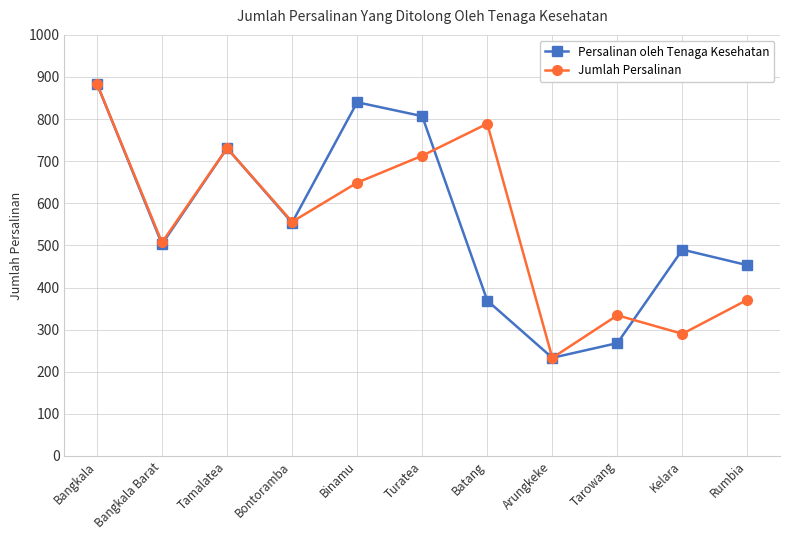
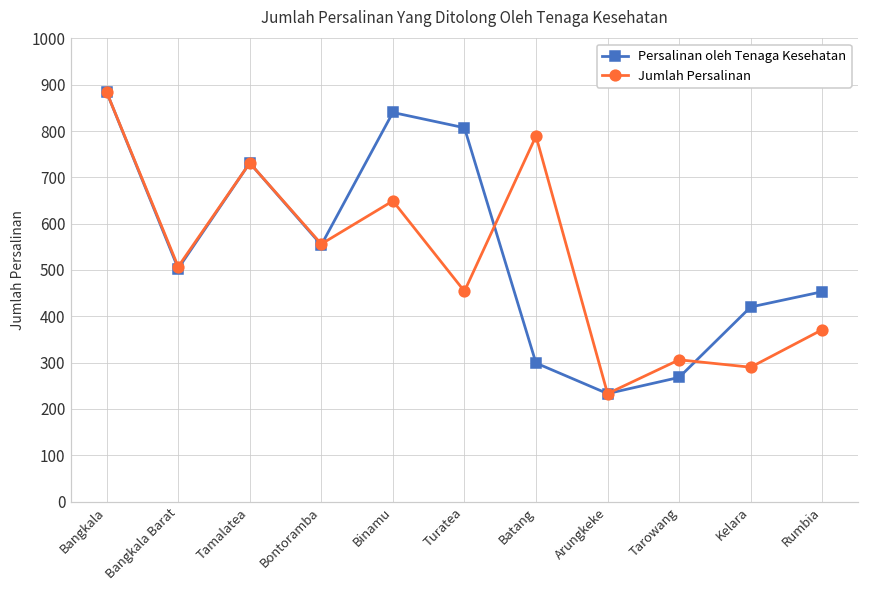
  {
    "Persalinan oleh Tenaga Kesehatan": {
      "Binamu": 840,
      "Turatea": 810,
-     "Batang": 370,
+     "Batang": 300,
      "Tarowang": 270,
-     "Kelara": 490,
+     "Kelara": 420,
      "Rumbia": 450
    },
    "Jumlah Persalinan": {
      "Binamu": 650,
-     "Turatea": 710,
+     "Turatea": 450,
      "Batang": 790,
-     "Tarowang": 330,
+     "Tarowang": 310,
      "Kelara": 290,
      "Rumbia": 370
    }
  }
